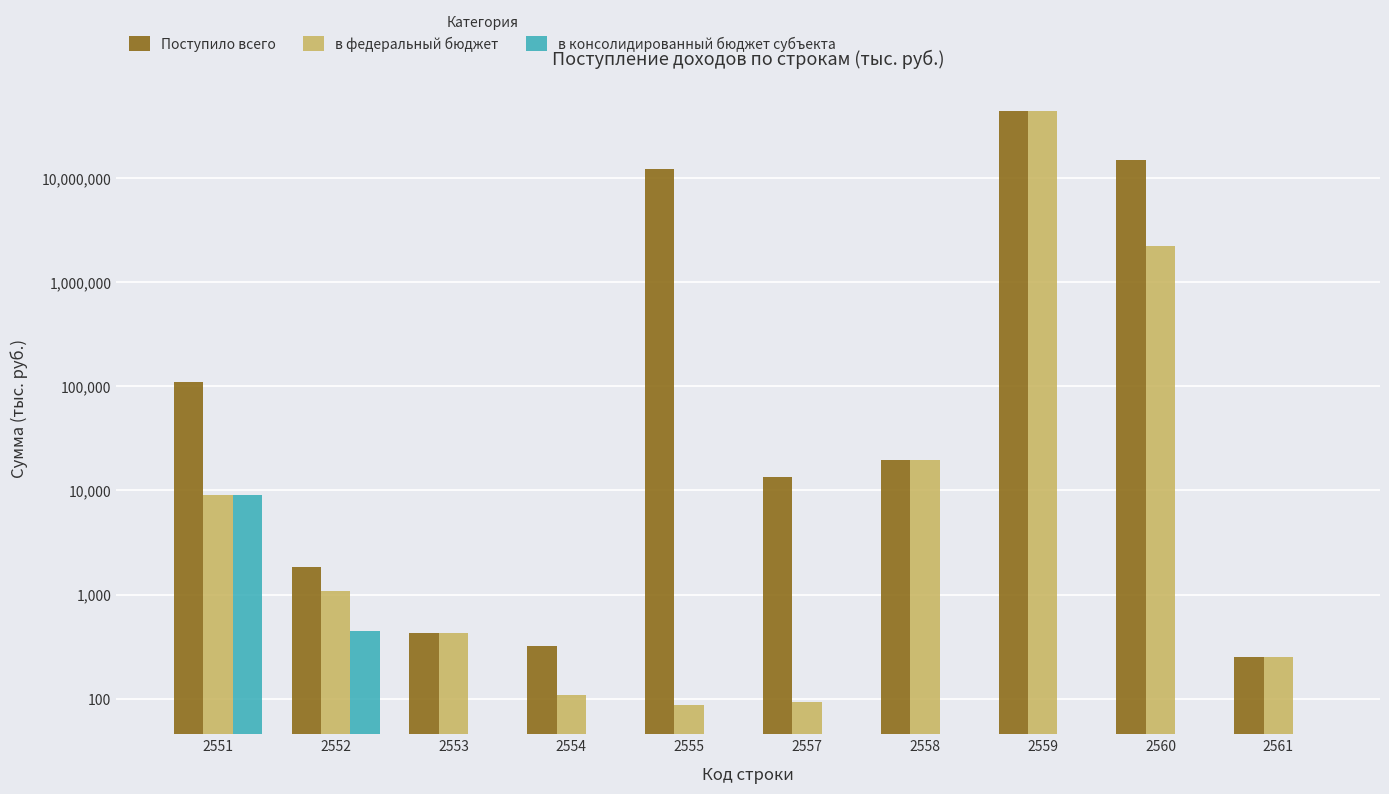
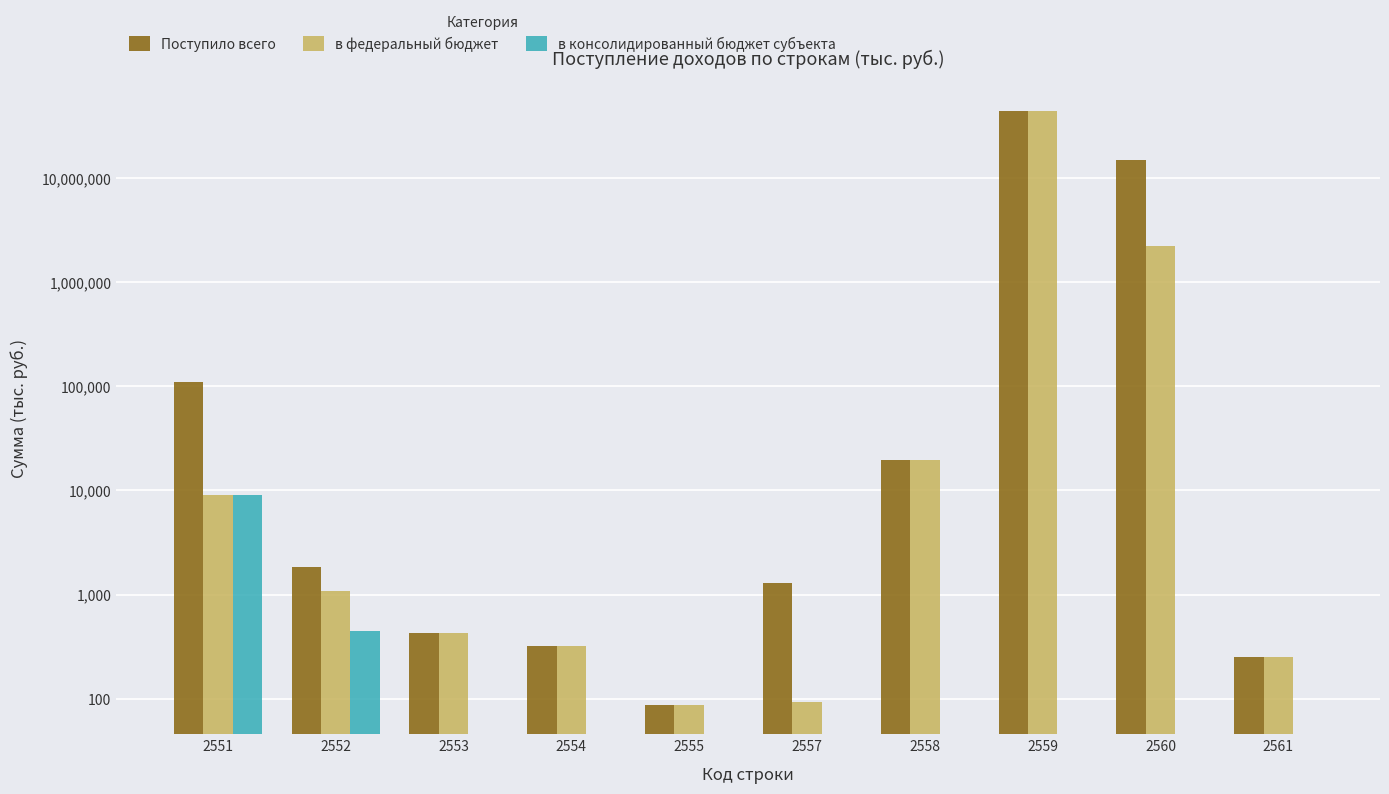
  {
    "Поступило всего": {
      "2551": "110,000",
      "2552": "1,800",
      "2553": "430",
      "2554": "320",
-     "2555": "12,000,000",
-     "2557": "14,000",
+     "2555": "90",
+     "2557": "1,300",
      "2558": "19,000",
      "2559": "44,000,000",
      "2560": "15,000,000",
      "2561": "250"
    },
    "в федеральный бюджет": {
      "2551": "9,000",
      "2552": "1,100",
      "2553": "430",
-     "2554": "110",
+     "2554": "320",
      "2555": "90",
      "2557": "90",
      "2558": "19,000",
      "2559": "44,000,000",
      "2560": "2,200,000",
      "2561": "250"
    },
    "в консолидированный бюджет субъекта": {
      "2551": "9,000",
      "2552": "450"
    }
  }
